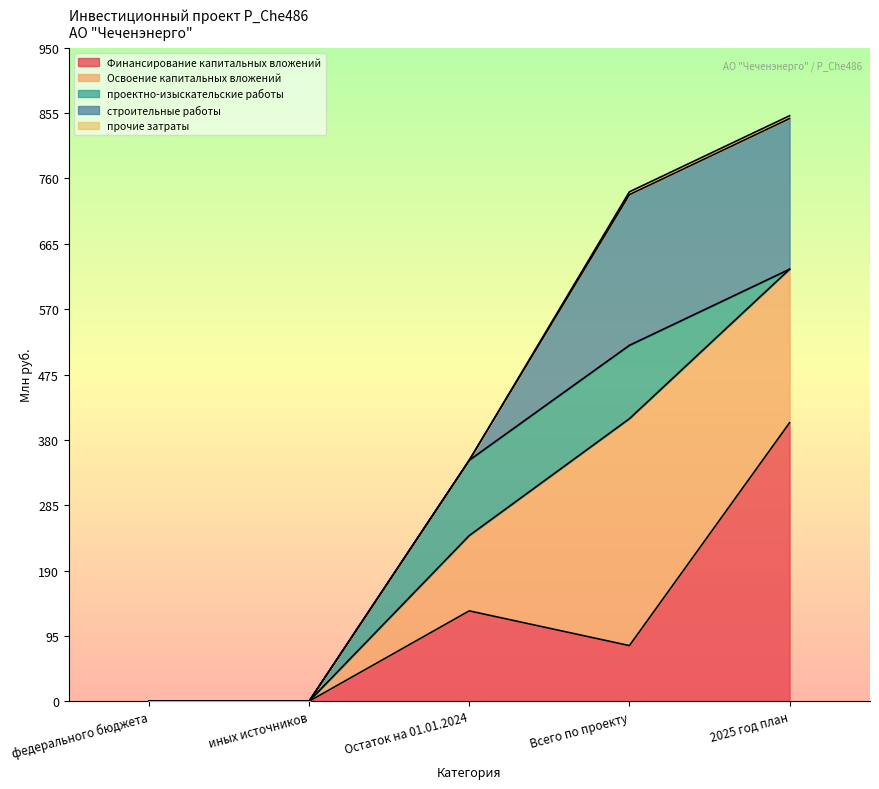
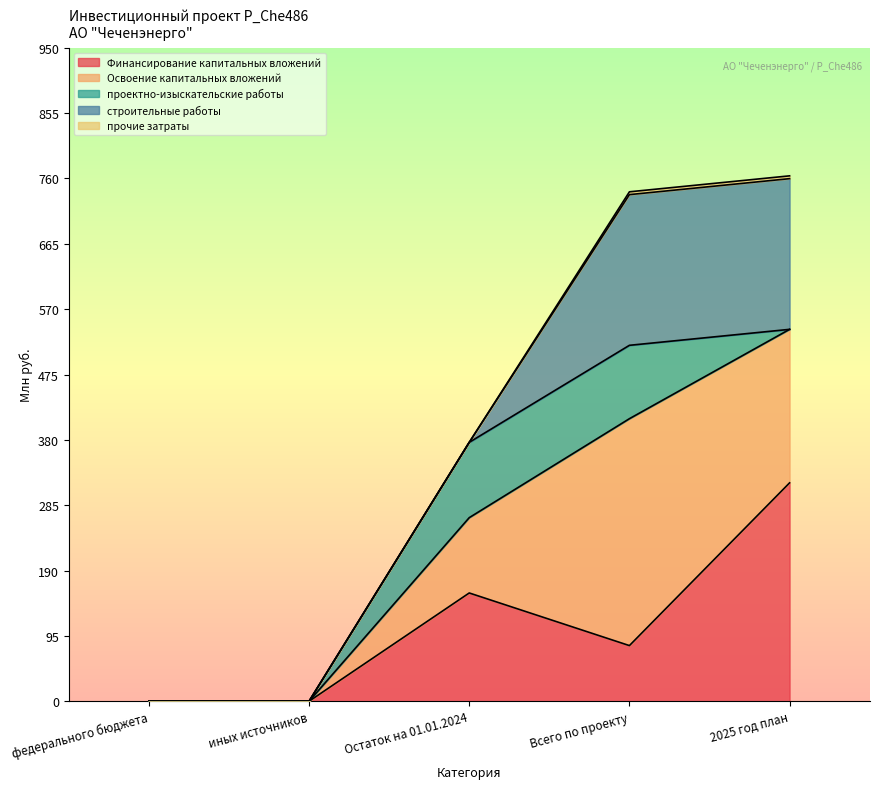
  {
    "Финансирование капитальных вложений": {
-     "Остаток на 01.01.2024": 130,
+     "Остаток на 01.01.2024": 160,
      "Всего по проекту": 80,
-     "2025 год план": 400
+     "2025 год план": 320
    }
  }
